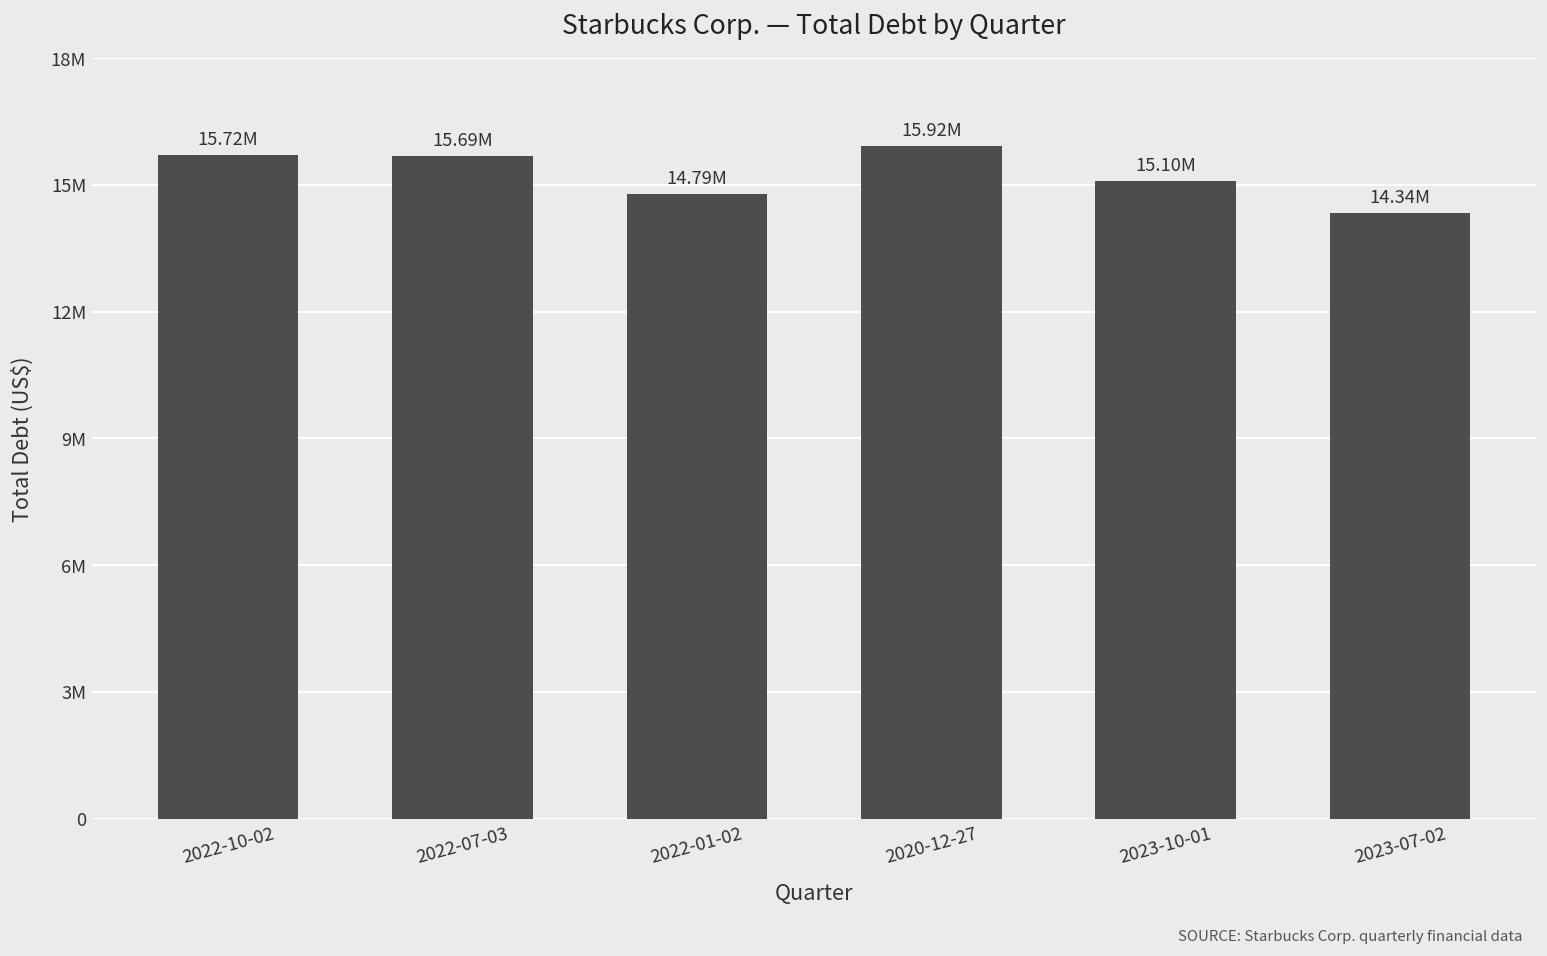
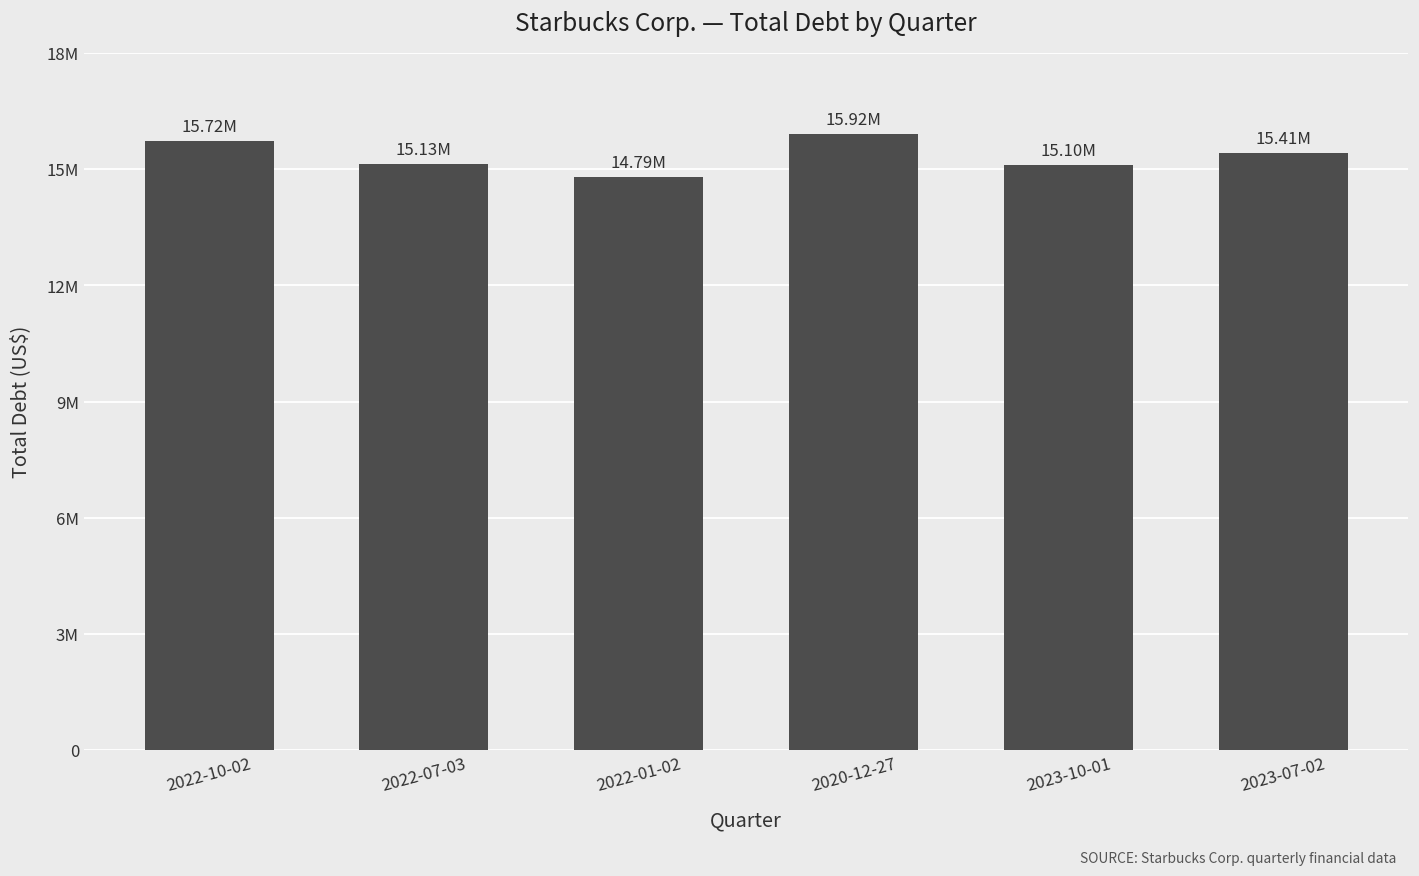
  {
    "2022-10-02": "15.72M",
-   "2022-07-03": "15.69M",
+   "2022-07-03": "15.13M",
    "2022-01-02": "14.79M",
    "2020-12-27": "15.92M",
    "2023-10-01": "15.10M",
-   "2023-07-02": "14.34M"
+   "2023-07-02": "15.41M"
  }
